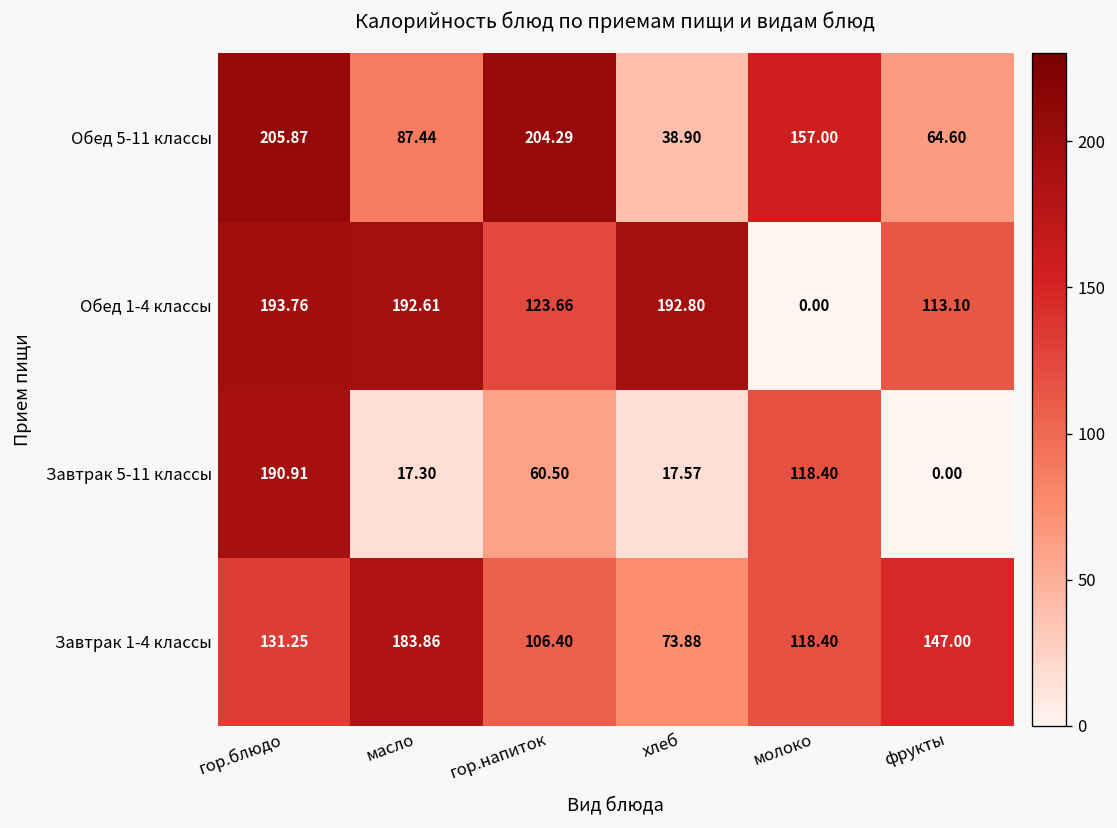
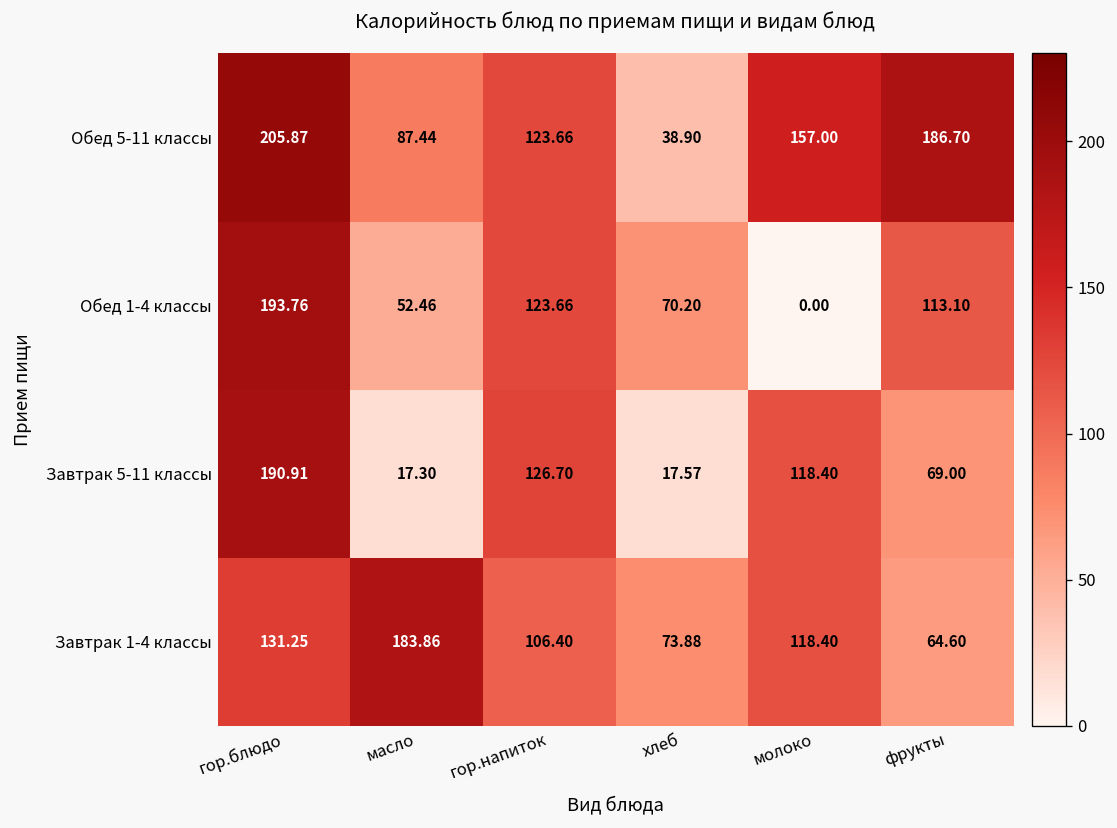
  {
    "Обед 5-11 классы": {
      "гор.блюдо": 205.87,
      "масло": 87.44,
-     "гор.напиток": 204.29,
+     "гор.напиток": 123.66,
      "хлеб": 38.90,
      "молоко": 157.00,
-     "фрукты": 64.60
+     "фрукты": 186.70
    },
    "Обед 1-4 классы": {
      "гор.блюдо": 193.76,
-     "масло": 192.61,
+     "масло": 52.46,
      "гор.напиток": 123.66,
-     "хлеб": 192.80,
+     "хлеб": 70.20,
      "молоко": 0.00,
      "фрукты": 113.10
    },
    "Завтрак 5-11 классы": {
      "гор.блюдо": 190.91,
      "масло": 17.30,
-     "гор.напиток": 60.50,
+     "гор.напиток": 126.70,
      "хлеб": 17.57,
      "молоко": 118.40,
-     "фрукты": 0.00
+     "фрукты": 69.00
    },
    "Завтрак 1-4 классы": {
      "гор.блюдо": 131.25,
      "масло": 183.86,
      "гор.напиток": 106.40,
      "хлеб": 73.88,
      "молоко": 118.40,
-     "фрукты": 147.00
+     "фрукты": 64.60
    }
  }
